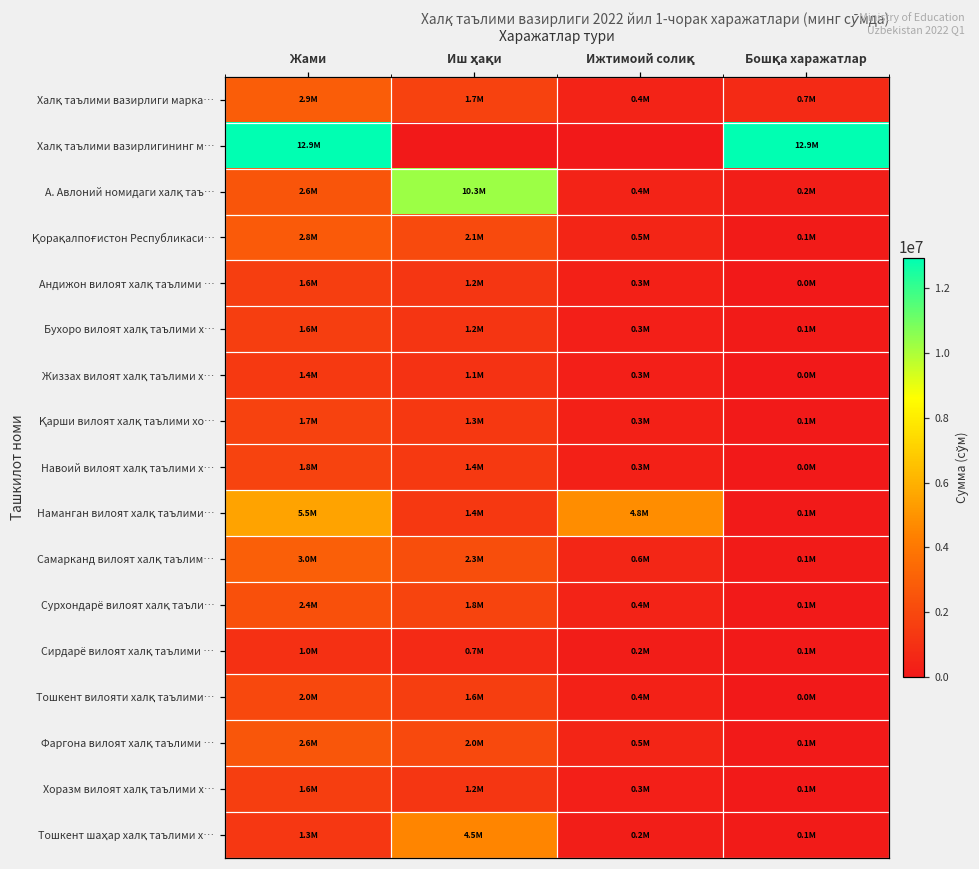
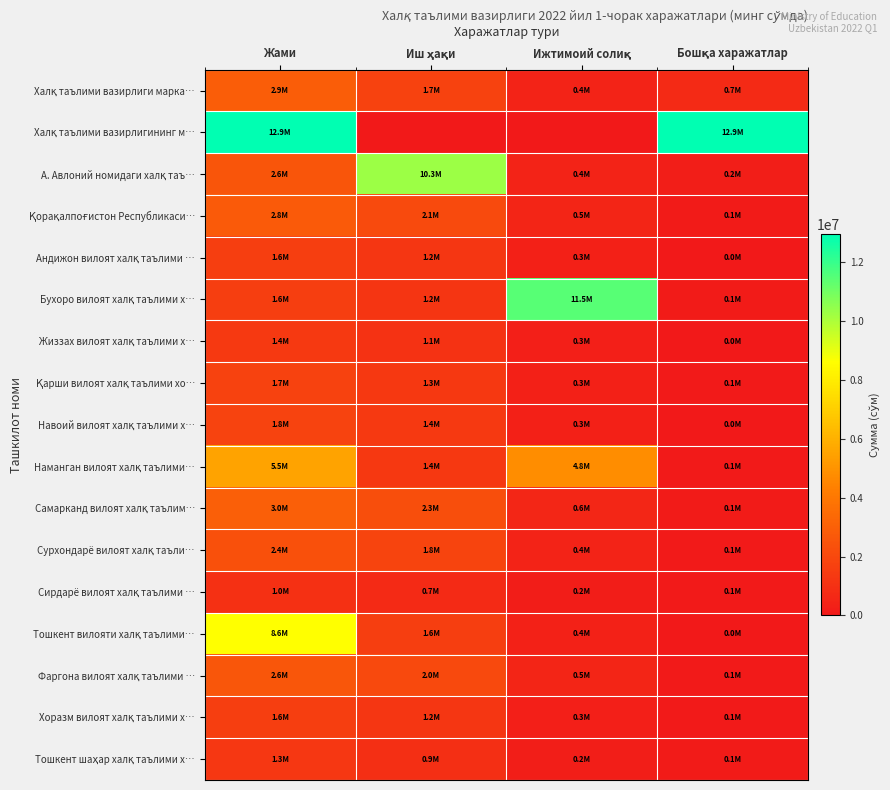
  {
    "Халқ таълими вазирлиги марка…": {
      "Жами": "2.9M",
      "Иш ҳақи": "1.7M",
      "Ижтимоий солиқ": "0.4M",
      "Бошқа харажатлар": "0.7M"
    },
    "Халқ таълими вазирлигининг м…": {
      "Жами": "12.9M",
      "Бошқа харажатлар": "12.9M"
    },
    "А. Авлоний номидаги халқ таъ…": {
      "Жами": "2.6M",
      "Иш ҳақи": "10.3M",
      "Ижтимоий солиқ": "0.4M",
      "Бошқа харажатлар": "0.2M"
    },
    "Қорақалпоғистон Республикаси…": {
      "Жами": "2.8M",
      "Иш ҳақи": "2.1M",
      "Ижтимоий солиқ": "0.5M",
      "Бошқа харажатлар": "0.1M"
    },
    "Андижон вилоят халқ таълими …": {
      "Жами": "1.6M",
      "Иш ҳақи": "1.2M",
      "Ижтимоий солиқ": "0.3M",
      "Бошқа харажатлар": "0.0M"
    },
    "Бухоро вилоят халқ таълими х…": {
      "Жами": "1.6M",
      "Иш ҳақи": "1.2M",
-     "Ижтимоий солиқ": "0.3M",
+     "Ижтимоий солиқ": "11.5M",
      "Бошқа харажатлар": "0.1M"
    },
    "Жиззах вилоят халқ таълими х…": {
      "Жами": "1.4M",
      "Иш ҳақи": "1.1M",
      "Ижтимоий солиқ": "0.3M",
      "Бошқа харажатлар": "0.0M"
    },
    "Қарши вилоят халқ таълими хо…": {
      "Жами": "1.7M",
      "Иш ҳақи": "1.3M",
      "Ижтимоий солиқ": "0.3M",
      "Бошқа харажатлар": "0.1M"
    },
    "Навоий вилоят халқ таълими х…": {
      "Жами": "1.8M",
      "Иш ҳақи": "1.4M",
      "Ижтимоий солиқ": "0.3M",
      "Бошқа харажатлар": "0.0M"
    },
    "Наманган вилоят халқ таълими…": {
      "Жами": "5.5M",
      "Иш ҳақи": "1.4M",
      "Ижтимоий солиқ": "4.8M",
      "Бошқа харажатлар": "0.1M"
    },
    "Самарканд вилоят халқ таълим…": {
      "Жами": "3.0M",
      "Иш ҳақи": "2.3M",
      "Ижтимоий солиқ": "0.6M",
      "Бошқа харажатлар": "0.1M"
    },
    "Сурхондарё вилоят халқ таъли…": {
      "Жами": "2.4M",
      "Иш ҳақи": "1.8M",
      "Ижтимоий солиқ": "0.4M",
      "Бошқа харажатлар": "0.1M"
    },
    "Сирдарё вилоят халқ таълими …": {
      "Жами": "1.0M",
      "Иш ҳақи": "0.7M",
      "Ижтимоий солиқ": "0.2M",
      "Бошқа харажатлар": "0.1M"
    },
    "Тошкент вилояти халқ таълими…": {
-     "Жами": "2.0M",
+     "Жами": "8.6M",
      "Иш ҳақи": "1.6M",
      "Ижтимоий солиқ": "0.4M",
      "Бошқа харажатлар": "0.0M"
    },
    "Фаргона вилоят халқ таълими …": {
      "Жами": "2.6M",
      "Иш ҳақи": "2.0M",
      "Ижтимоий солиқ": "0.5M",
      "Бошқа харажатлар": "0.1M"
    },
    "Хоразм вилоят халқ таълими х…": {
      "Жами": "1.6M",
      "Иш ҳақи": "1.2M",
      "Ижтимоий солиқ": "0.3M",
      "Бошқа харажатлар": "0.1M"
    },
    "Тошкент шаҳар халқ таълими х…": {
      "Жами": "1.3M",
-     "Иш ҳақи": "4.5M",
+     "Иш ҳақи": "0.9M",
      "Ижтимоий солиқ": "0.2M",
      "Бошқа харажатлар": "0.1M"
    }
  }
